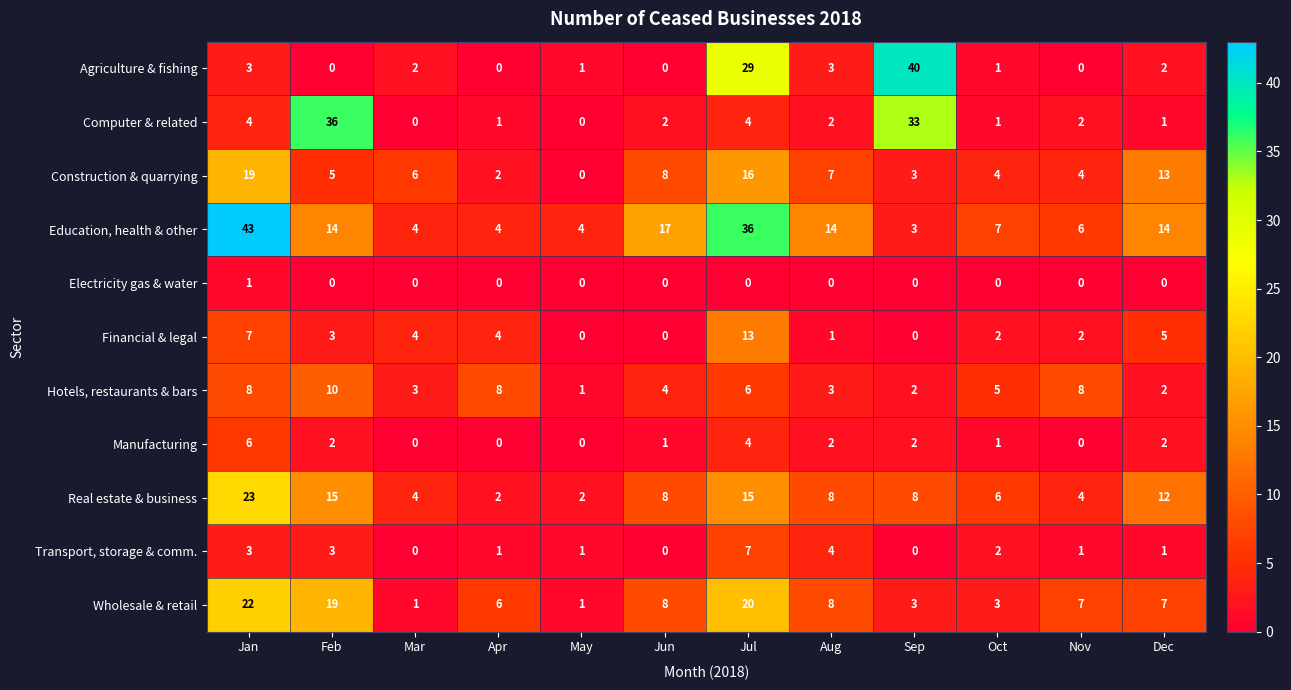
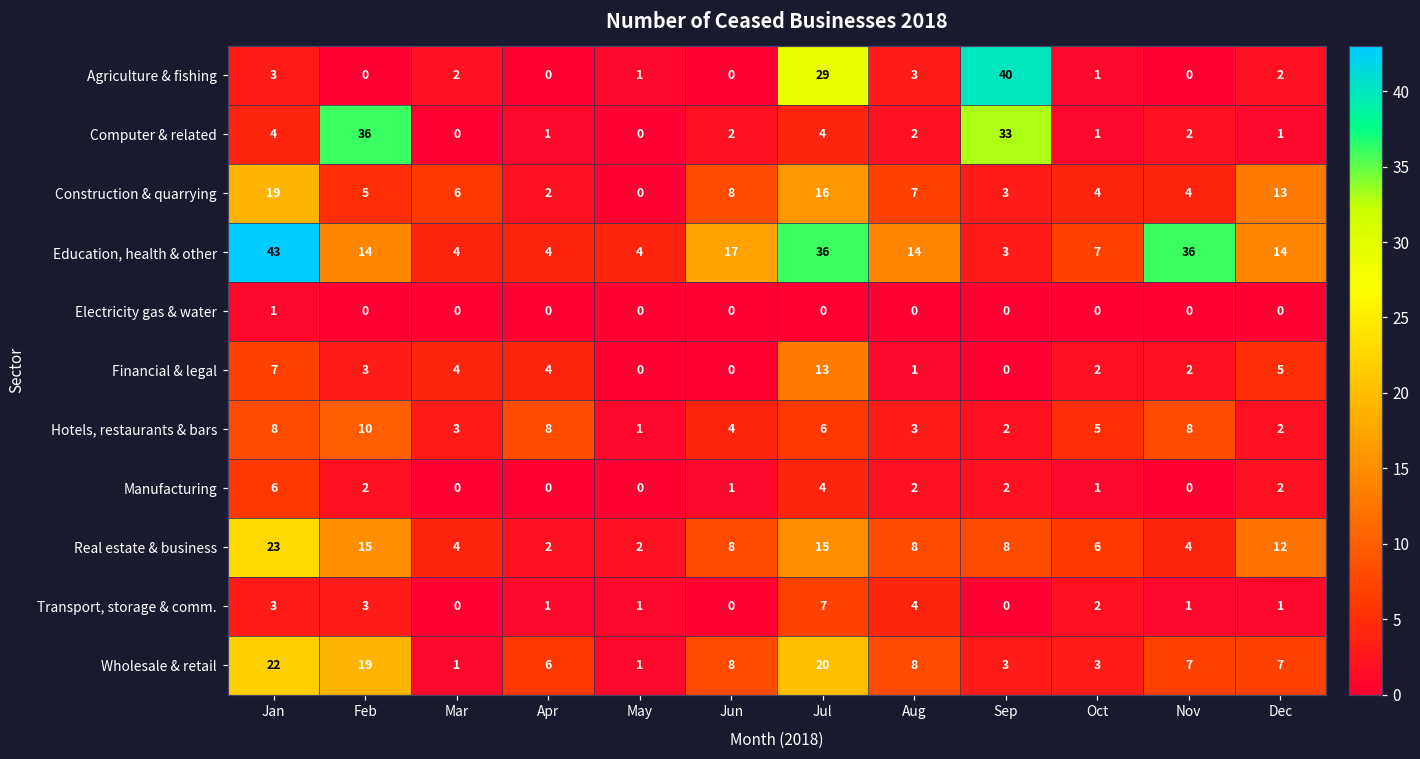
  {
    "Agriculture & fishing": {
      "Jan": 3,
      "Feb": 0,
      "Mar": 2,
      "Apr": 0,
      "May": 1,
      "Jun": 0,
      "Jul": 29,
      "Aug": 3,
      "Sep": 40,
      "Oct": 1,
      "Nov": 0,
      "Dec": 2
    },
    "Computer & related": {
      "Jan": 4,
      "Feb": 36,
      "Mar": 0,
      "Apr": 1,
      "May": 0,
      "Jun": 2,
      "Jul": 4,
      "Aug": 2,
      "Sep": 33,
      "Oct": 1,
      "Nov": 2,
      "Dec": 1
    },
    "Construction & quarrying": {
      "Jan": 19,
      "Feb": 5,
      "Mar": 6,
      "Apr": 2,
      "May": 0,
      "Jun": 8,
      "Jul": 16,
      "Aug": 7,
      "Sep": 3,
      "Oct": 4,
      "Nov": 4,
      "Dec": 13
    },
    "Education, health & other": {
      "Jan": 43,
      "Feb": 14,
      "Mar": 4,
      "Apr": 4,
      "May": 4,
      "Jun": 17,
      "Jul": 36,
      "Aug": 14,
      "Sep": 3,
      "Oct": 7,
-     "Nov": 6,
+     "Nov": 36,
      "Dec": 14
    },
    "Electricity gas & water": {
      "Jan": 1,
      "Feb": 0,
      "Mar": 0,
      "Apr": 0,
      "May": 0,
      "Jun": 0,
      "Jul": 0,
      "Aug": 0,
      "Sep": 0,
      "Oct": 0,
      "Nov": 0,
      "Dec": 0
    },
    "Financial & legal": {
      "Jan": 7,
      "Feb": 3,
      "Mar": 4,
      "Apr": 4,
      "May": 0,
      "Jun": 0,
      "Jul": 13,
      "Aug": 1,
      "Sep": 0,
      "Oct": 2,
      "Nov": 2,
      "Dec": 5
    },
    "Hotels, restaurants & bars": {
      "Jan": 8,
      "Feb": 10,
      "Mar": 3,
      "Apr": 8,
      "May": 1,
      "Jun": 4,
      "Jul": 6,
      "Aug": 3,
      "Sep": 2,
      "Oct": 5,
      "Nov": 8,
      "Dec": 2
    },
    "Manufacturing": {
      "Jan": 6,
      "Feb": 2,
      "Mar": 0,
      "Apr": 0,
      "May": 0,
      "Jun": 1,
      "Jul": 4,
      "Aug": 2,
      "Sep": 2,
      "Oct": 1,
      "Nov": 0,
      "Dec": 2
    },
    "Real estate & business": {
      "Jan": 23,
      "Feb": 15,
      "Mar": 4,
      "Apr": 2,
      "May": 2,
      "Jun": 8,
      "Jul": 15,
      "Aug": 8,
      "Sep": 8,
      "Oct": 6,
      "Nov": 4,
      "Dec": 12
    },
    "Transport, storage & comm.": {
      "Jan": 3,
      "Feb": 3,
      "Mar": 0,
      "Apr": 1,
      "May": 1,
      "Jun": 0,
      "Jul": 7,
      "Aug": 4,
      "Sep": 0,
      "Oct": 2,
      "Nov": 1,
      "Dec": 1
    },
    "Wholesale & retail": {
      "Jan": 22,
      "Feb": 19,
      "Mar": 1,
      "Apr": 6,
      "May": 1,
      "Jun": 8,
      "Jul": 20,
      "Aug": 8,
      "Sep": 3,
      "Oct": 3,
      "Nov": 7,
      "Dec": 7
    }
  }
